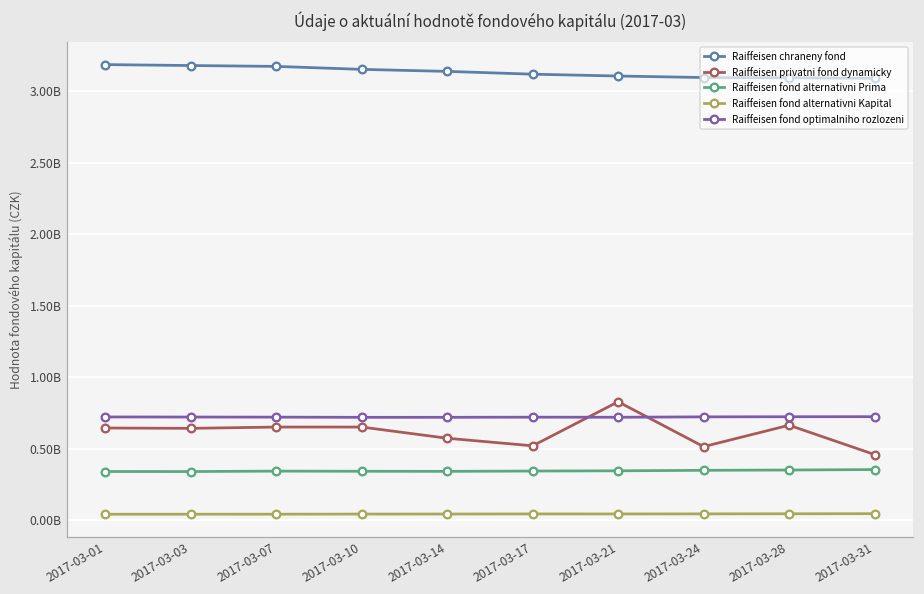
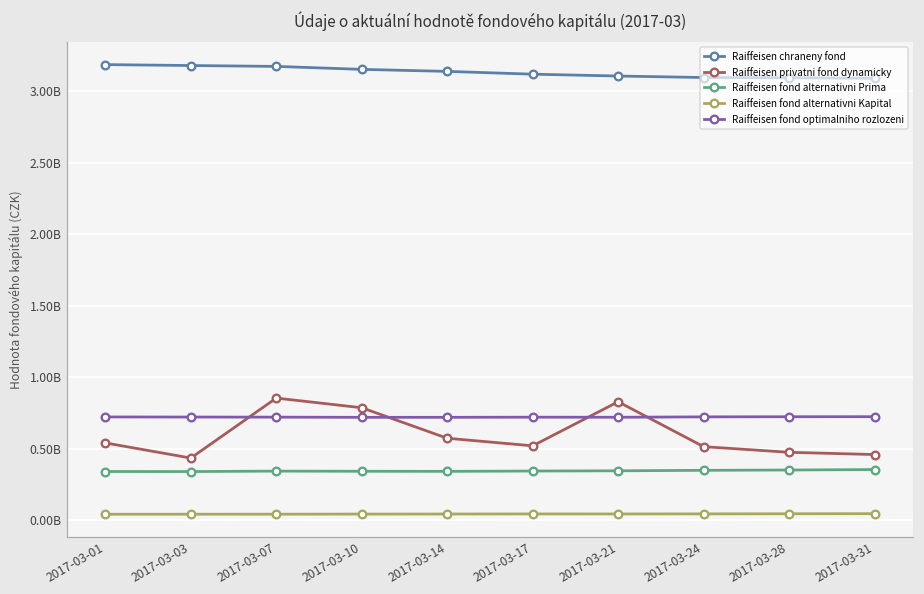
  {
    "Raiffeisen privatni fond dynamicky": {
-     "2017-03-01": 640000000,
-     "2017-03-03": 640000000,
-     "2017-03-07": 650000000,
-     "2017-03-10": 650000000,
+     "2017-03-01": 540000000,
+     "2017-03-03": 430000000,
+     "2017-03-07": 850000000,
+     "2017-03-10": 790000000,
      "2017-03-14": 570000000,
      "2017-03-17": 520000000,
      "2017-03-21": 830000000,
      "2017-03-24": 510000000,
-     "2017-03-28": 660000000,
+     "2017-03-28": 470000000,
      "2017-03-31": 460000000
    },
    "Raiffeisen fond alternativni Kapital": {
      "2017-03-01": 40000000,
      "2017-03-03": 40000000,
      "2017-03-07": 40000000,
      "2017-03-10": 40000000,
      "2017-03-14": 40000000,
      "2017-03-17": 40000000,
      "2017-03-21": 40000000,
      "2017-03-24": 40000000,
      "2017-03-28": 40000000,
      "2017-03-31": 50000000
    }
  }
